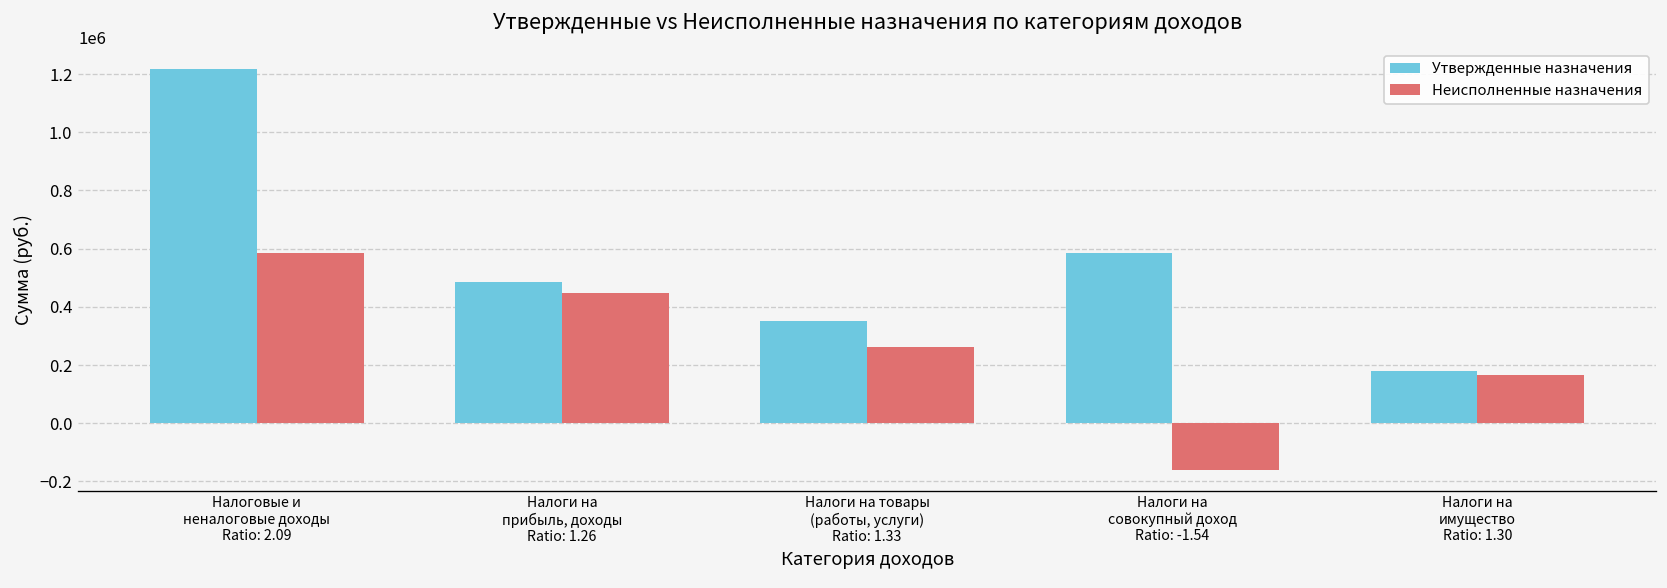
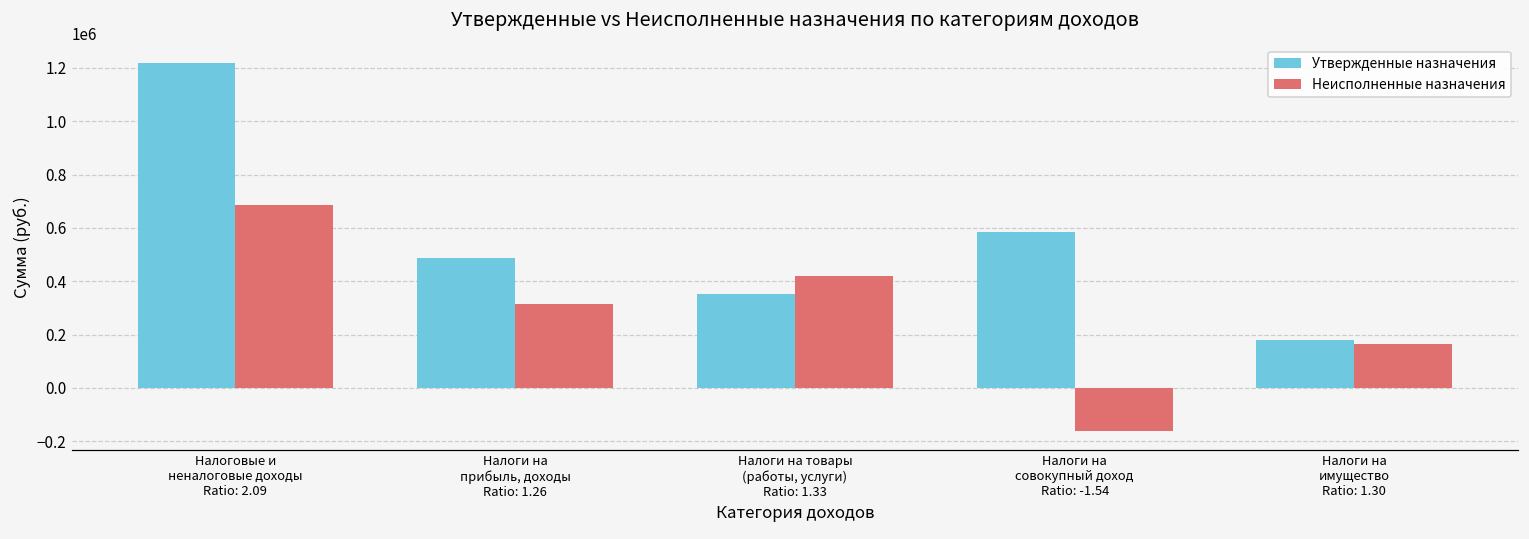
  {
    "Утвержденные назначения": {
      "Налоговые и неналоговые доходы Ratio: 2.09": 1220000,
      "Налоги на прибыль, доходы Ratio: 1.26": 490000,
      "Налоги на товары (работы, услуги) Ratio: 1.33": 350000,
      "Налоги на совокупный доход Ratio: -1.54": 580000,
      "Налоги на имущество Ratio: 1.30": 180000
    },
    "Неисполненные назначения": {
-     "Налоговые и неналоговые доходы Ratio: 2.09": 580000,
-     "Налоги на прибыль, доходы Ratio: 1.26": 450000,
-     "Налоги на товары (работы, услуги) Ratio: 1.33": 260000,
+     "Налоговые и неналоговые доходы Ratio: 2.09": 680000,
+     "Налоги на прибыль, доходы Ratio: 1.26": 320000,
+     "Налоги на товары (работы, услуги) Ratio: 1.33": 420000,
      "Налоги на совокупный доход Ratio: -1.54": -160000,
      "Налоги на имущество Ratio: 1.30": 170000
    }
  }
